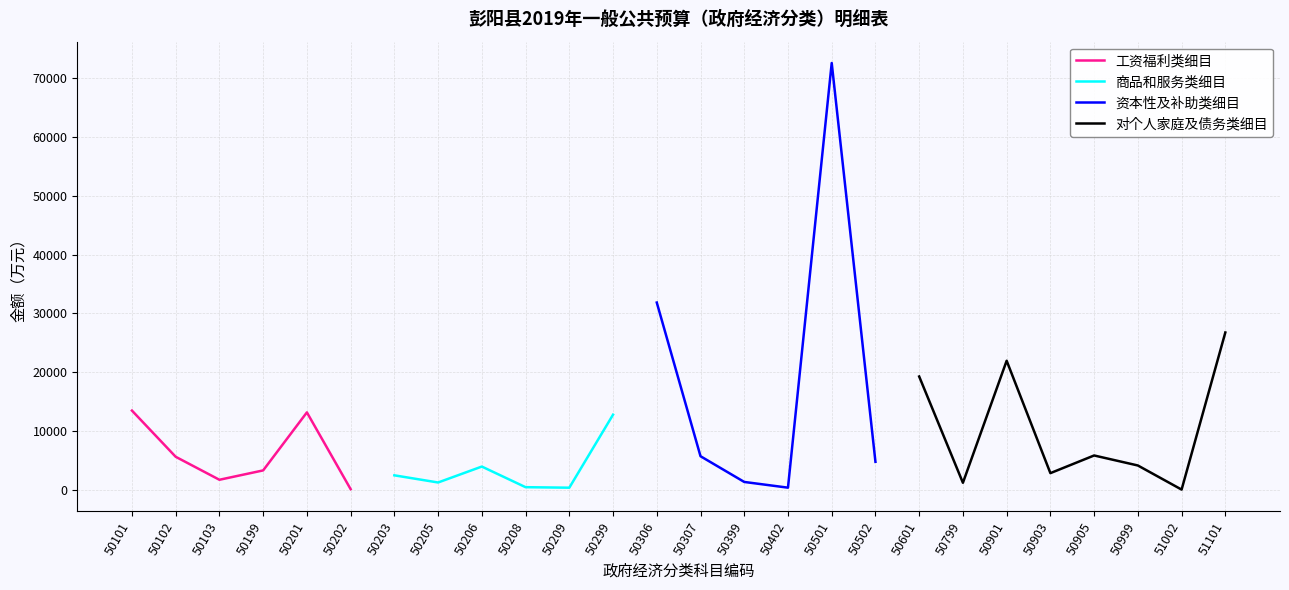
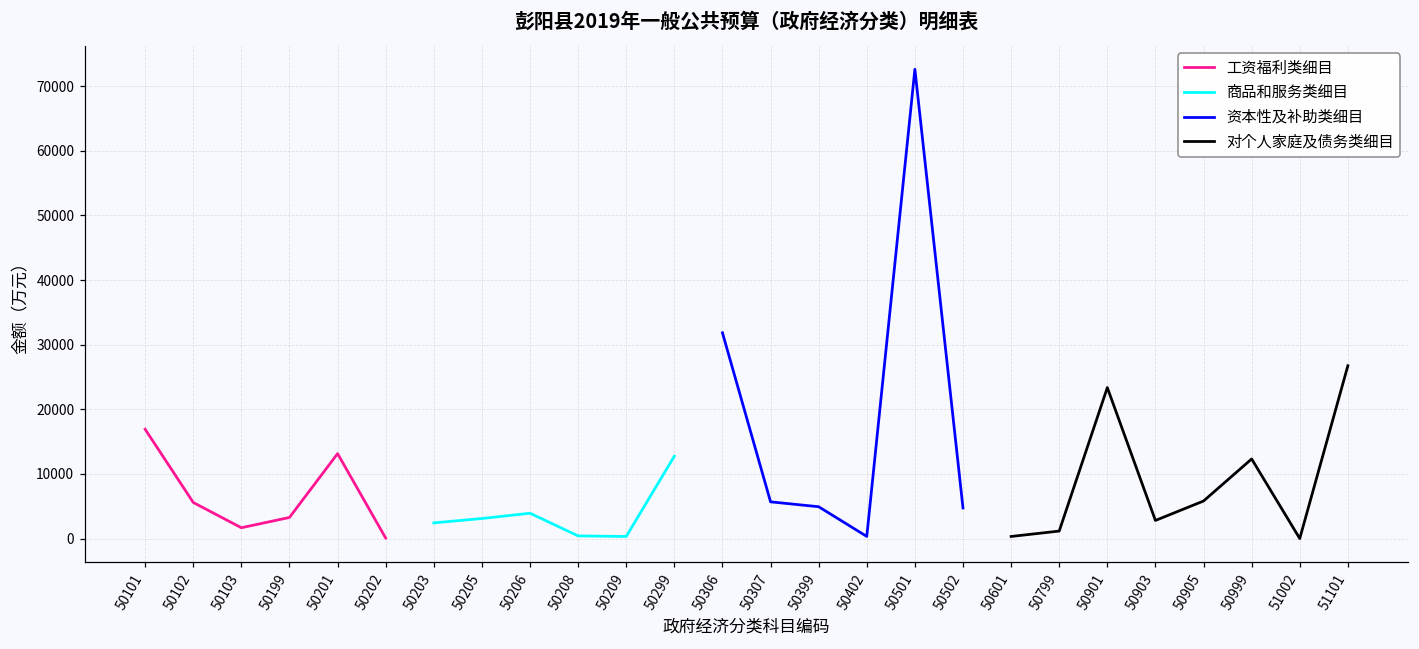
  {
    "工资福利类细目": {
-     "50101": 13000,
+     "50101": 17000,
      "50102": 6000,
      "50103": 2000,
      "50199": 3000,
      "50201": 13000,
      "50202": 0
    },
    "商品和服务类细目": {
      "50203": 2000,
-     "50205": 1000,
+     "50205": 3000,
      "50206": 4000,
      "50208": 0,
      "50209": 0,
      "50299": 13000
    },
    "资本性及补助类细目": {
      "50306": 32000,
      "50307": 6000,
-     "50399": 1000,
+     "50399": 5000,
      "50402": 0,
      "50501": 73000,
      "50502": 5000
    },
    "对个人家庭及债务类细目": {
-     "50601": 19000,
+     "50601": 0,
      "50799": 1000,
-     "50901": 22000,
+     "50901": 23000,
      "50903": 3000,
      "50905": 6000,
-     "50999": 4000,
+     "50999": 12000,
      "51002": 0,
      "51101": 27000
    }
  }
